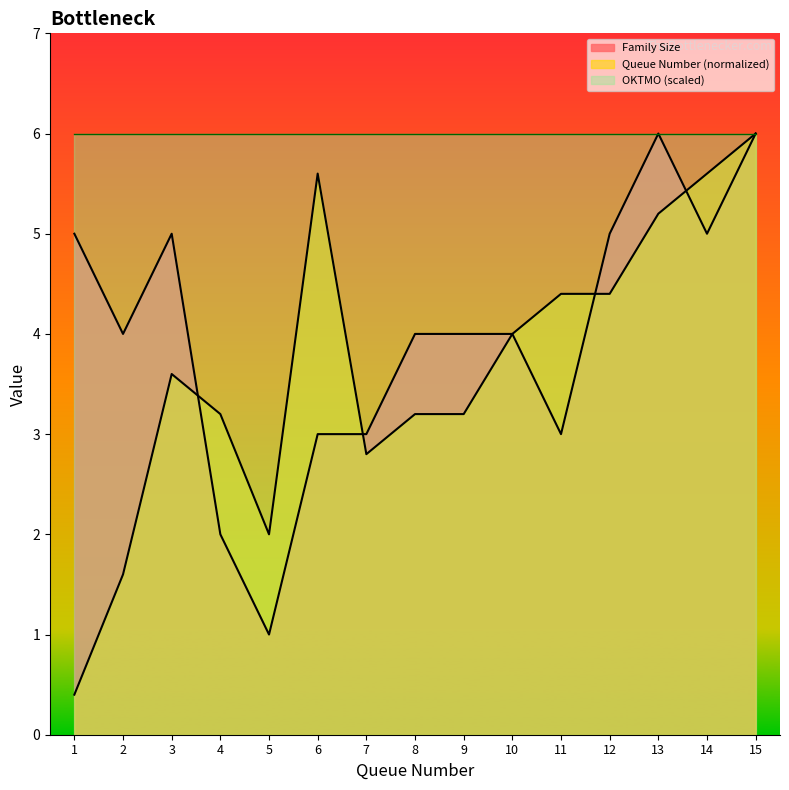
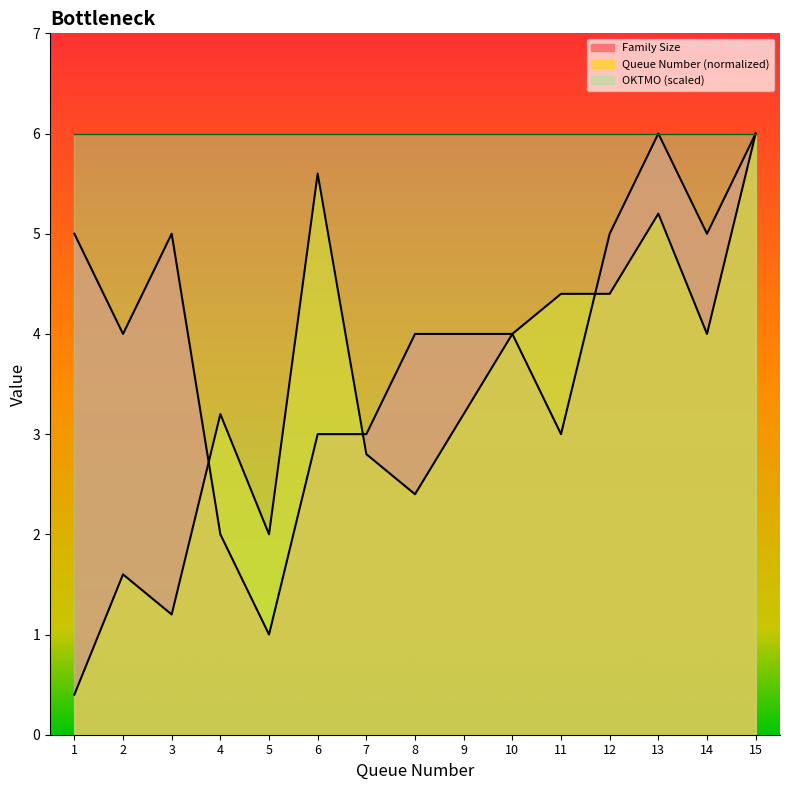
  {
    "Family Size": {
      "1": 5.00,
      "2": 4.00,
      "3": 5.00,
      "4": 2.00,
      "5": 1.00,
      "6": 3.00,
      "7": 3.00,
      "8": 4.00,
      "9": 4.00,
      "11": 3.00,
      "12": 5.00,
      "14": 5.00
    },
    "Queue Number (normalized)": {
      "1": 0.40,
      "2": 1.60,
-     "3": 3.60,
+     "3": 1.20,
      "4": 3.20,
      "5": 2.00,
      "6": 5.60,
      "7": 2.80,
-     "8": 3.20,
+     "8": 2.40,
      "9": 3.20,
      "11": 4.40,
      "12": 4.40,
      "13": 5.20,
-     "14": 5.60
+     "14": 4.00
    },
    "OKTMO (scaled)": {
      "1": 6.00,
      "2": 6.00,
      "3": 6.00,
      "4": 6.00,
      "5": 6.00,
      "6": 6.00,
      "7": 6.00,
      "8": 6.00,
      "9": 6.00,
      "10": 6.00,
      "11": 6.00,
      "12": 6.00,
      "14": 6.00
    }
  }
